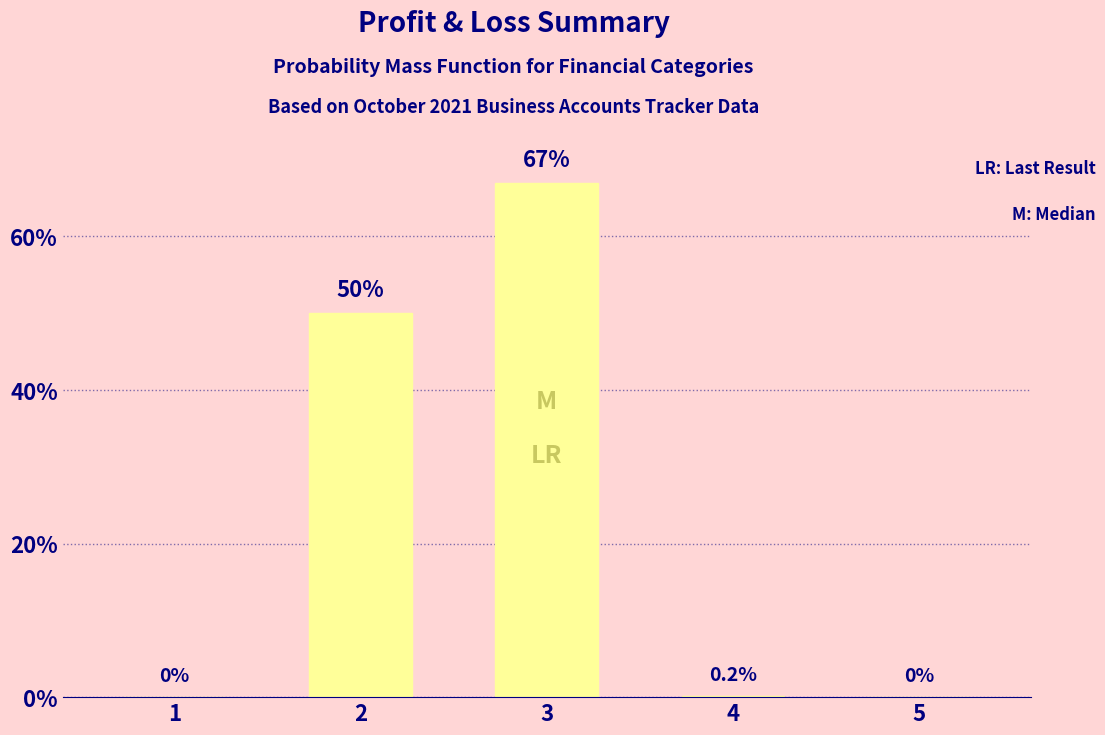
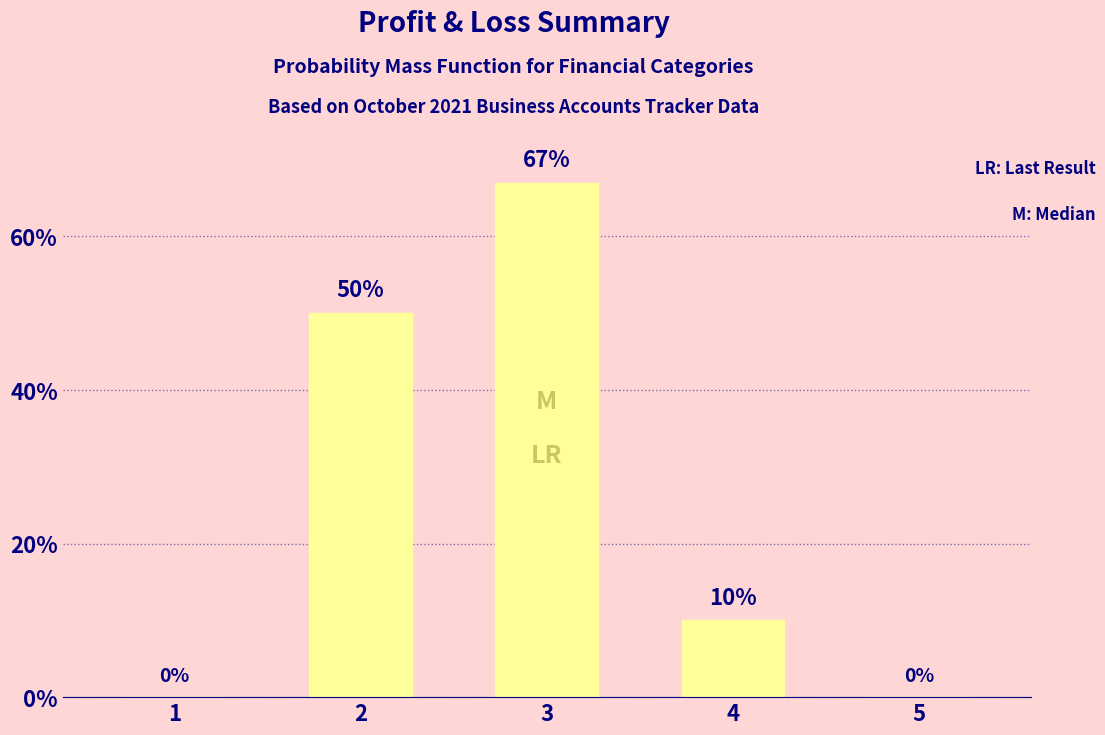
  {
    "1": "0%",
    "2": "50%",
    "3": "67%",
-   "4": "0.2%",
+   "4": "10%",
    "5": "0%"
  }
